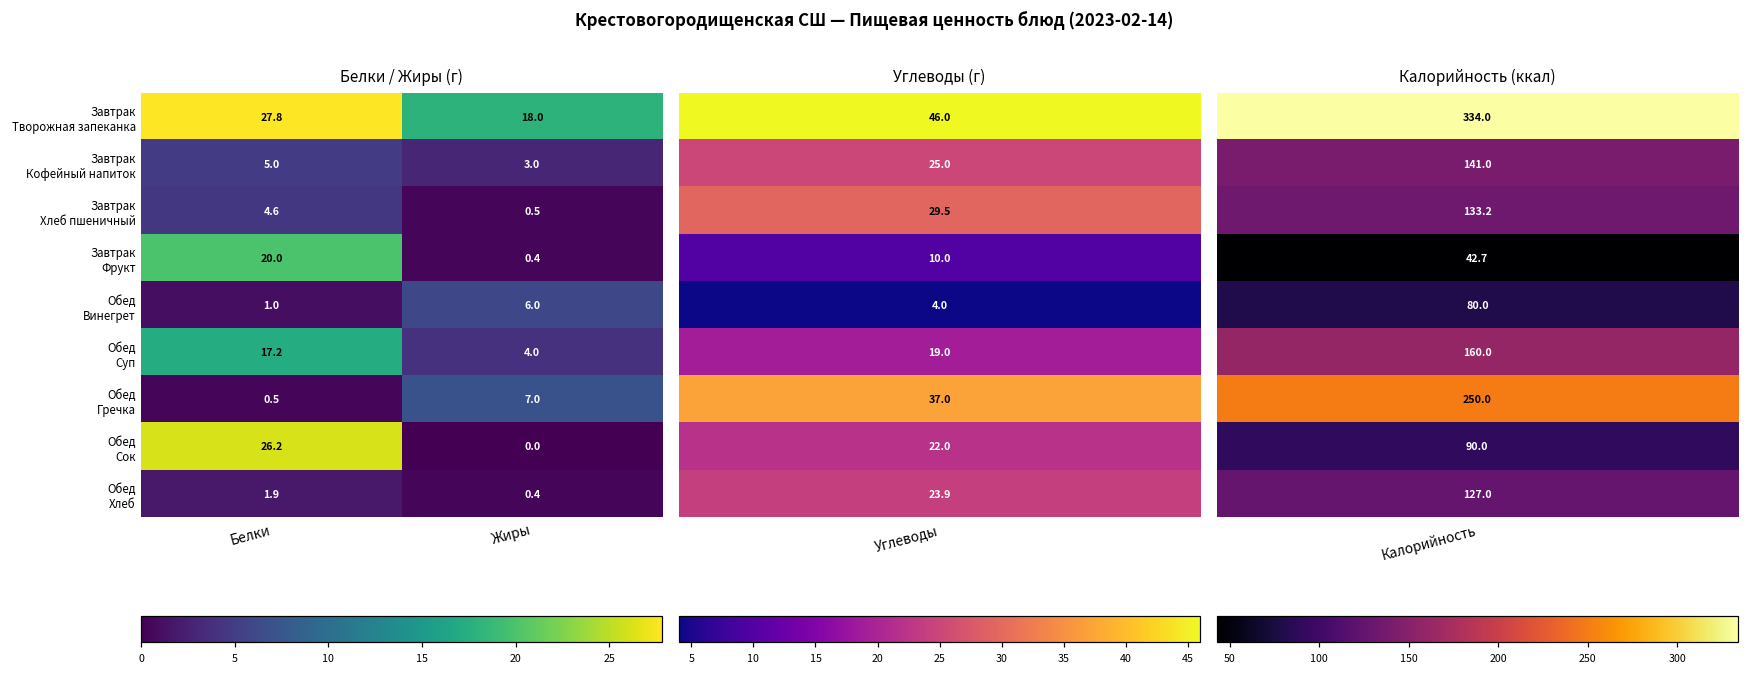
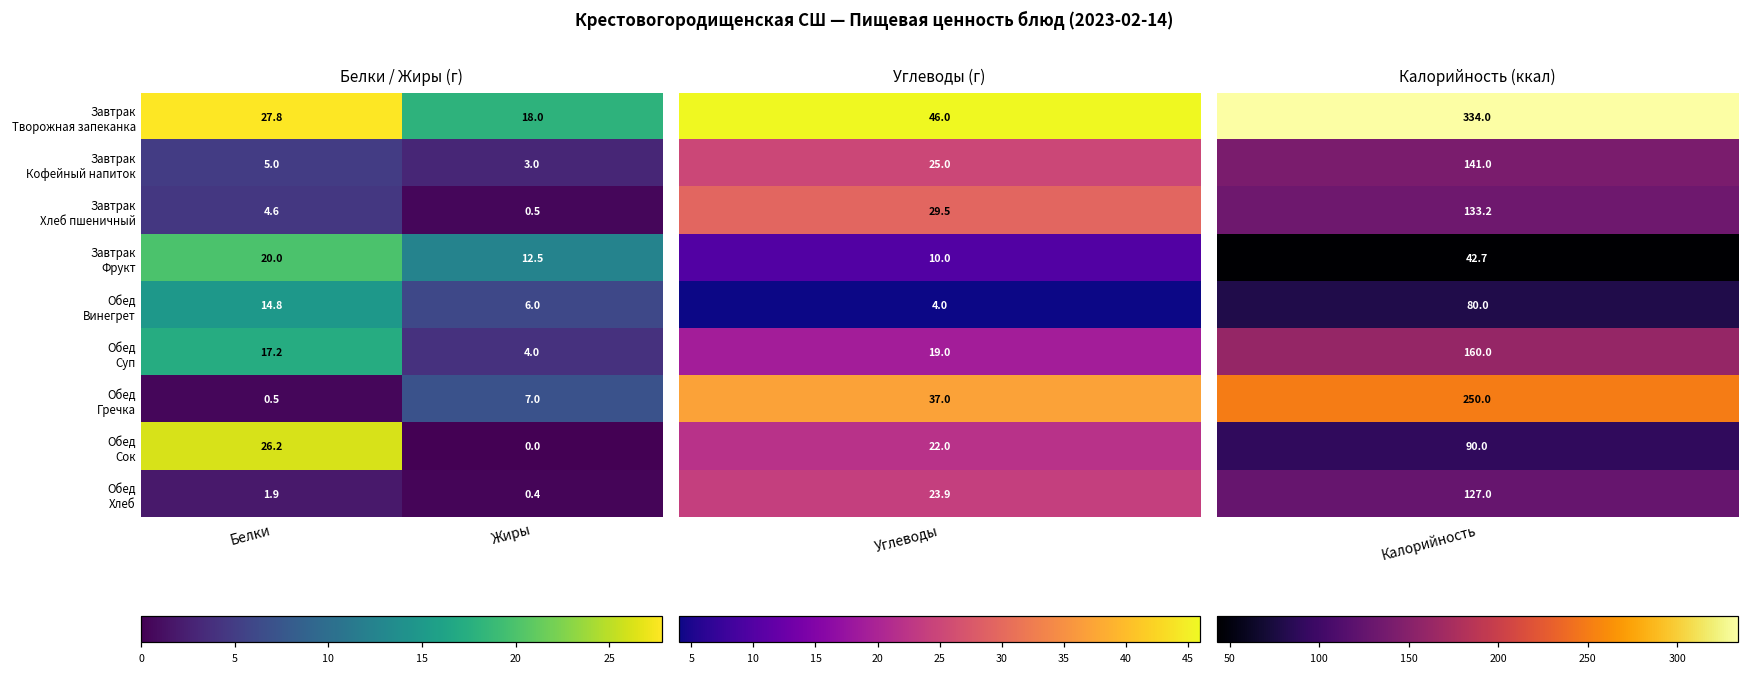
  {
    "Белки / Жиры (г)": {
      "Завтрак Творожная запеканка": {
        "Белки": 27.8,
        "Жиры": 18.0
      },
      "Завтрак Кофейный напиток": {
        "Белки": 5.0,
        "Жиры": 3.0
      },
      "Завтрак Хлеб пшеничный": {
        "Белки": 4.6,
        "Жиры": 0.5
      },
      "Завтрак Фрукт": {
        "Белки": 20.0,
-       "Жиры": 0.4
+       "Жиры": 12.5
      },
      "Обед Винегрет": {
-       "Белки": 1.0,
+       "Белки": 14.8,
        "Жиры": 6.0
      },
      "Обед Суп": {
        "Белки": 17.2,
        "Жиры": 4.0
      },
      "Обед Гречка": {
        "Белки": 0.5,
        "Жиры": 7.0
      },
      "Обед Сок": {
        "Белки": 26.2,
        "Жиры": 0.0
      },
      "Обед Хлеб": {
        "Белки": 1.9,
        "Жиры": 0.4
      }
    }
  }
